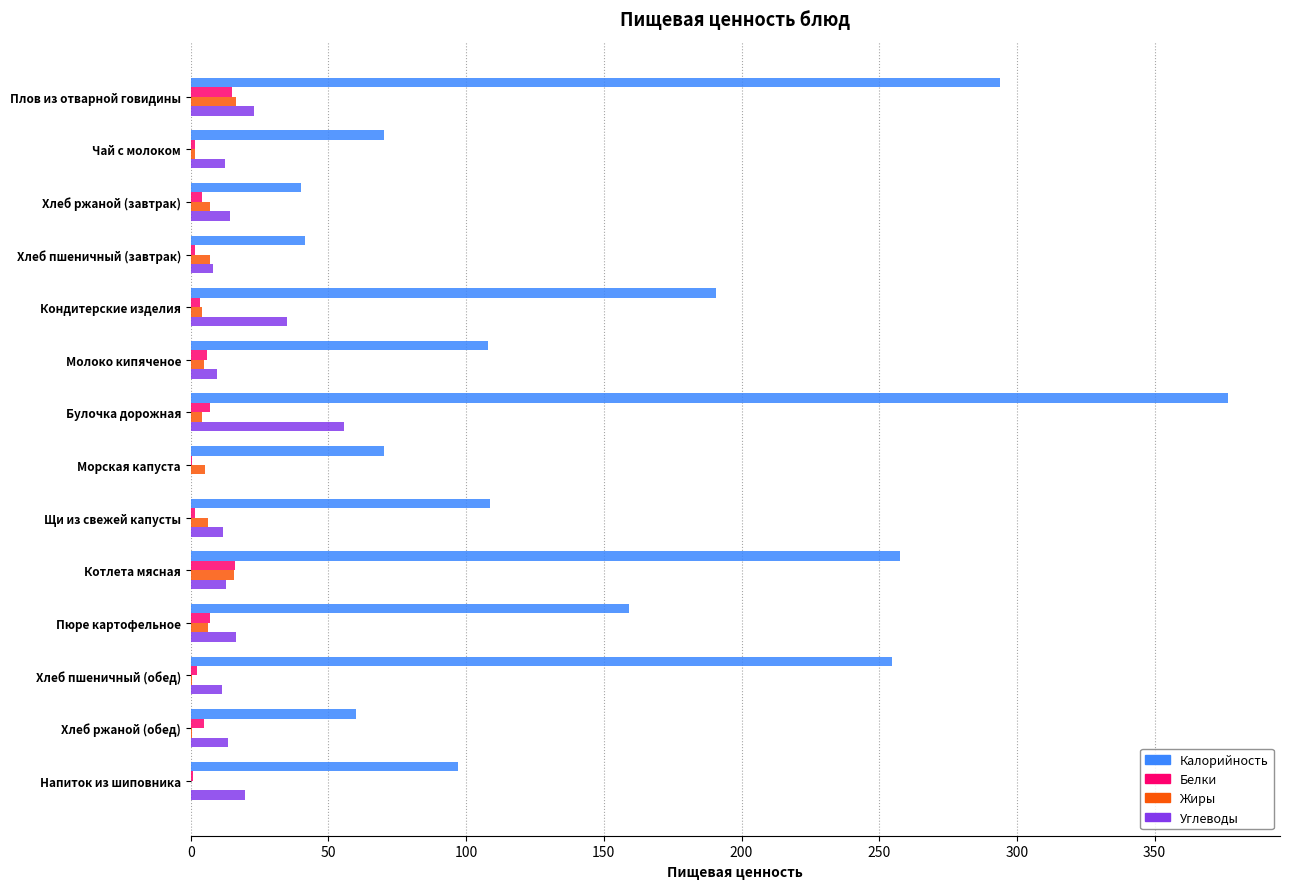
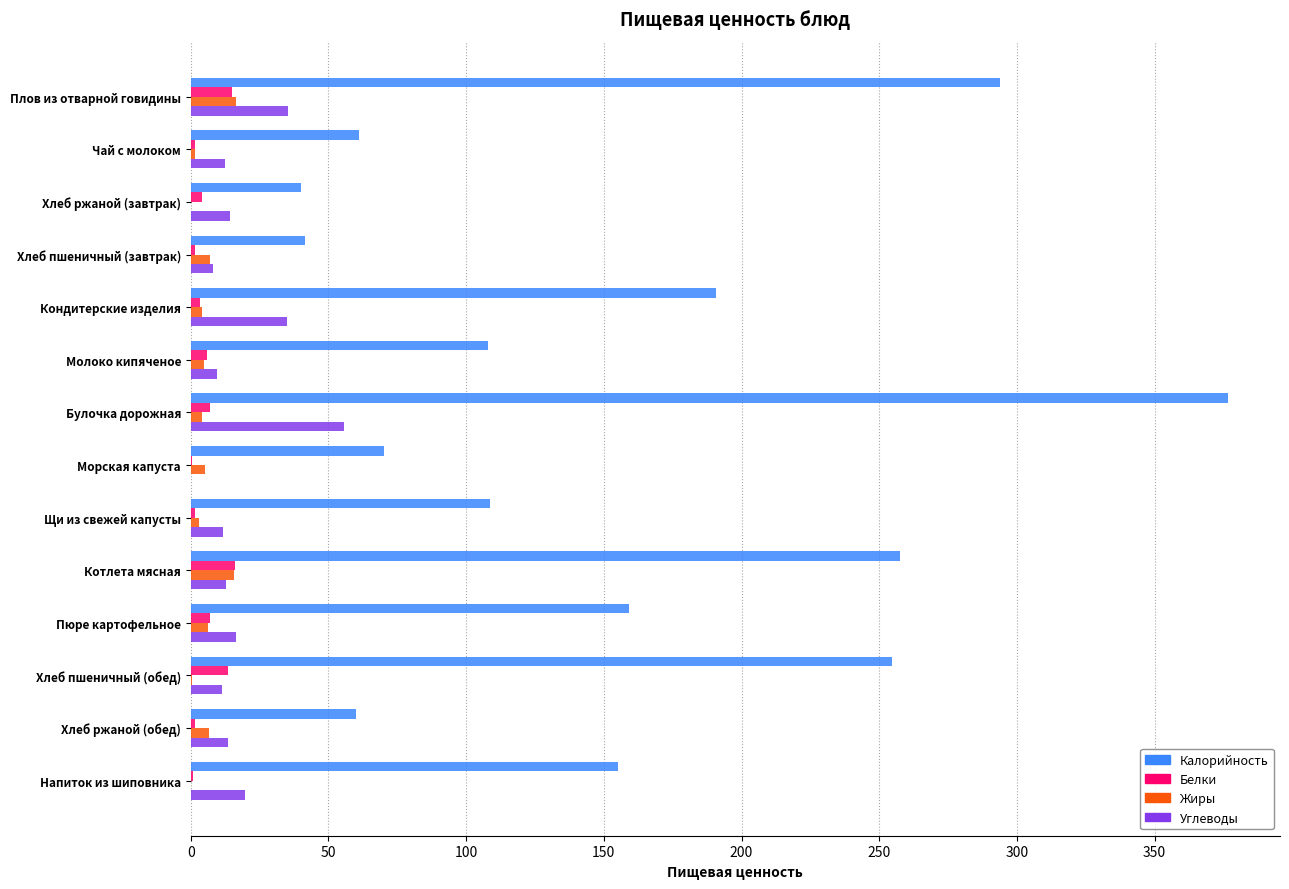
  {
    "Калорийность": {
      "Плов из отварной говидины": 294,
-     "Чай с молоком": 70,
+     "Чай с молоком": 61,
      "Хлеб ржаной (завтрак)": 40,
      "Хлеб пшеничный (завтрак)": 42,
      "Кондитерские изделия": 191,
      "Молоко кипяченое": 108,
      "Булочка дорожная": 377,
      "Морская капуста": 70,
      "Щи из свежей капусты": 109,
      "Котлета мясная": 257,
      "Пюре картофельное": 159,
      "Хлеб пшеничный (обед)": 255,
      "Хлеб ржаной (обед)": 60,
-     "Напиток из шиповника": 97
+     "Напиток из шиповника": 155
    },
    "Белки": {
      "Плов из отварной говидины": 15,
      "Чай с молоком": 1,
      "Хлеб ржаной (завтрак)": 4,
      "Хлеб пшеничный (завтрак)": 2,
      "Кондитерские изделия": 3,
      "Молоко кипяченое": 6,
      "Булочка дорожная": 7,
      "Щи из свежей капусты": 2,
      "Котлета мясная": 16,
      "Пюре картофельное": 7,
-     "Хлеб пшеничный (обед)": 2,
-     "Хлеб ржаной (обед)": 5
+     "Хлеб пшеничный (обед)": 14,
+     "Хлеб ржаной (обед)": 1
    },
    "Жиры": {
      "Плов из отварной говидины": 17,
      "Чай с молоком": 2,
-     "Хлеб ржаной (завтрак)": 7,
+     "Хлеб ржаной (завтрак)": 0,
      "Хлеб пшеничный (завтрак)": 7,
      "Кондитерские изделия": 4,
      "Молоко кипяченое": 5,
      "Булочка дорожная": 4,
      "Морская капуста": 5,
-     "Щи из свежей капусты": 6,
+     "Щи из свежей капусты": 3,
      "Котлета мясная": 16,
      "Пюре картофельное": 6,
-     "Хлеб ржаной (обед)": 0
+     "Хлеб ржаной (обед)": 7
    },
    "Углеводы": {
-     "Плов из отварной говидины": 23,
+     "Плов из отварной говидины": 35,
      "Чай с молоком": 12,
      "Хлеб ржаной (завтрак)": 14,
      "Хлеб пшеничный (завтрак)": 8,
      "Кондитерские изделия": 35,
      "Молоко кипяченое": 10,
      "Булочка дорожная": 56,
      "Морская капуста": 0,
      "Щи из свежей капусты": 12,
      "Котлета мясная": 13,
      "Пюре картофельное": 16,
      "Хлеб пшеничный (обед)": 11,
      "Хлеб ржаной (обед)": 13,
      "Напиток из шиповника": 20
    }
  }
